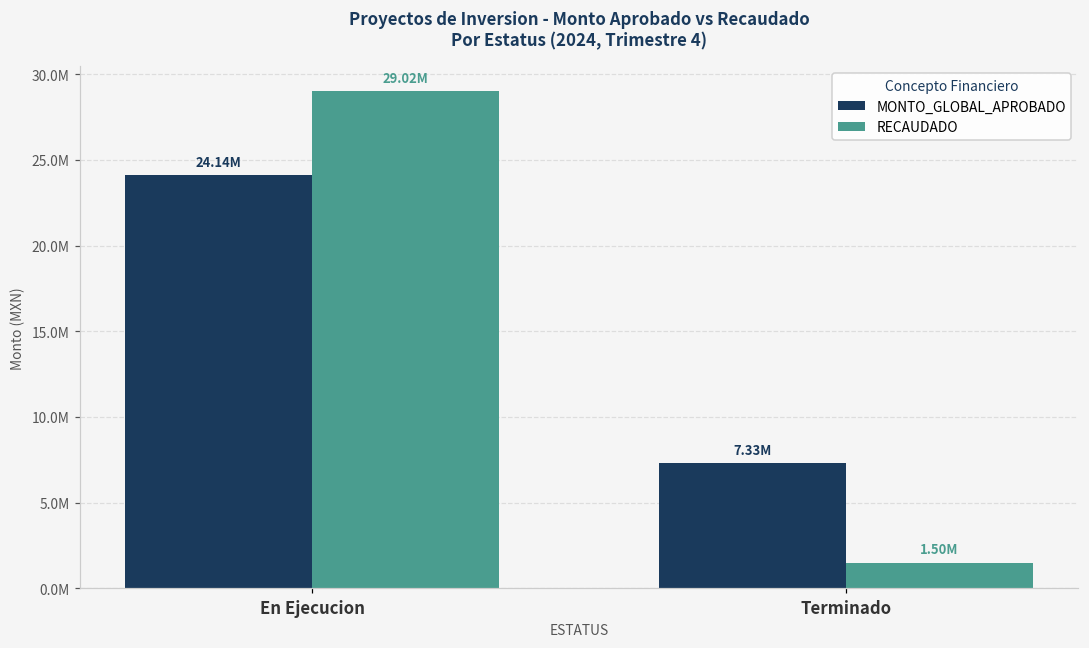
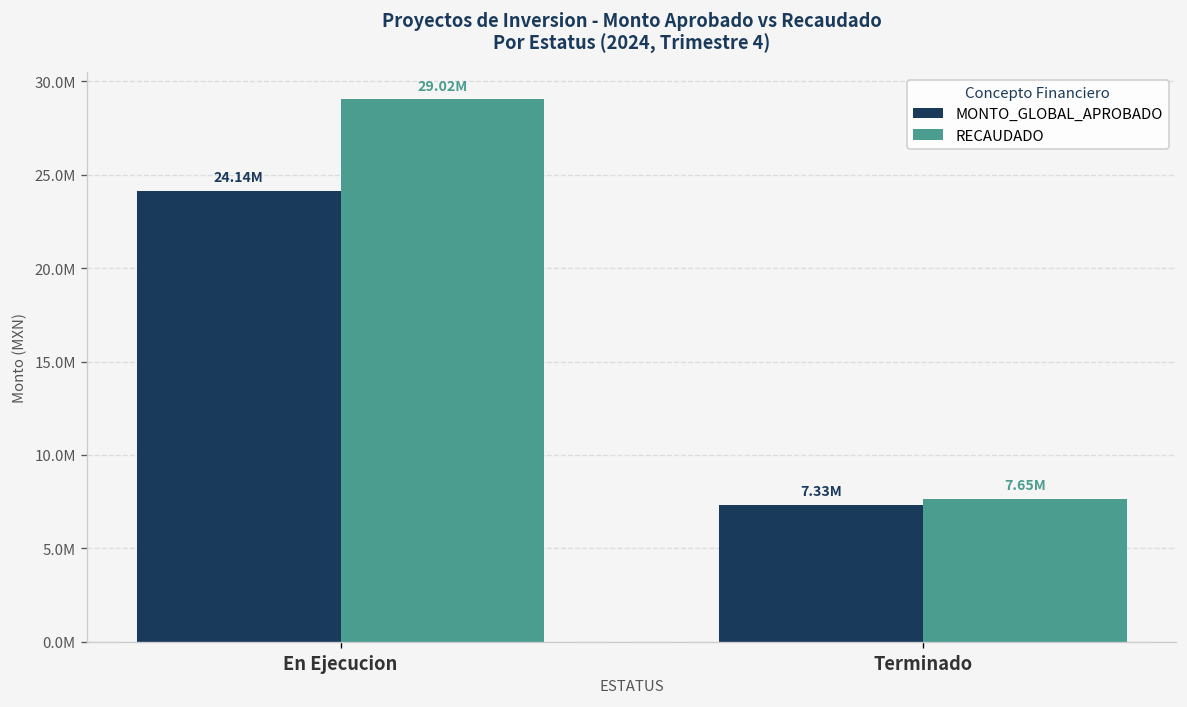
  {
    "MONTO_GLOBAL_APROBADO": {
      "En Ejecucion": "24.14M",
      "Terminado": "7.33M"
    },
    "RECAUDADO": {
      "En Ejecucion": "29.02M",
-     "Terminado": "1.50M"
+     "Terminado": "7.65M"
    }
  }
